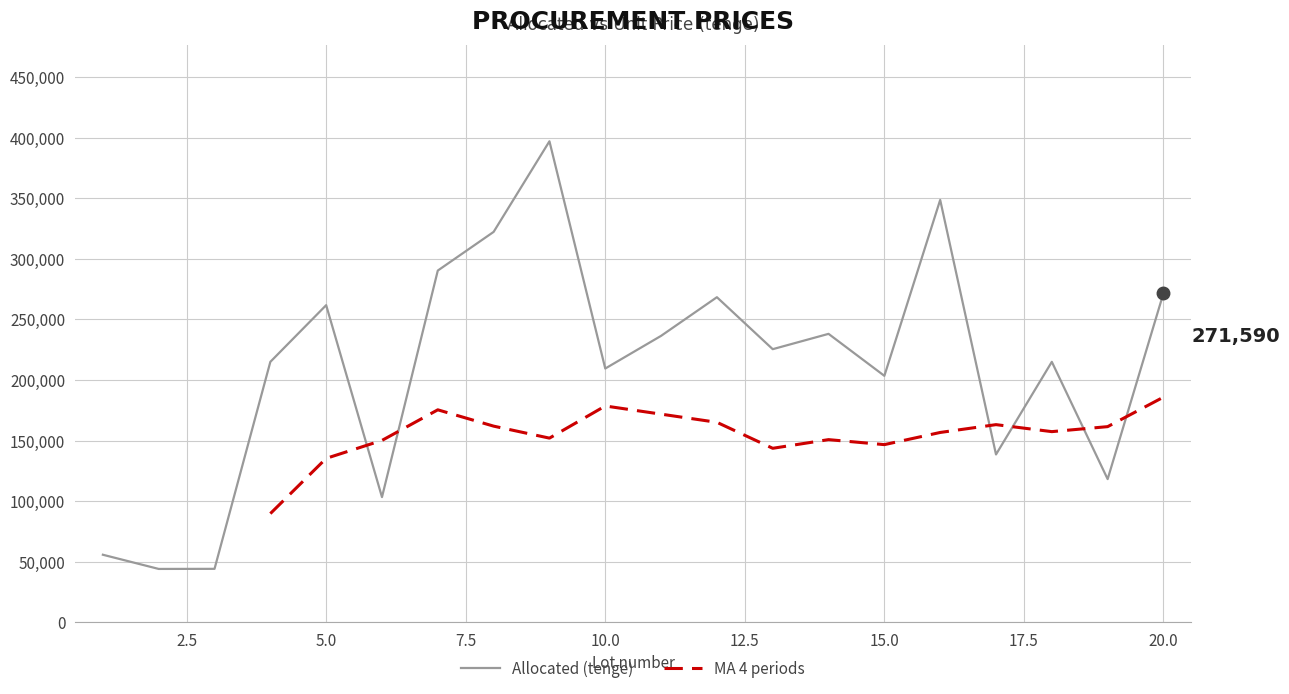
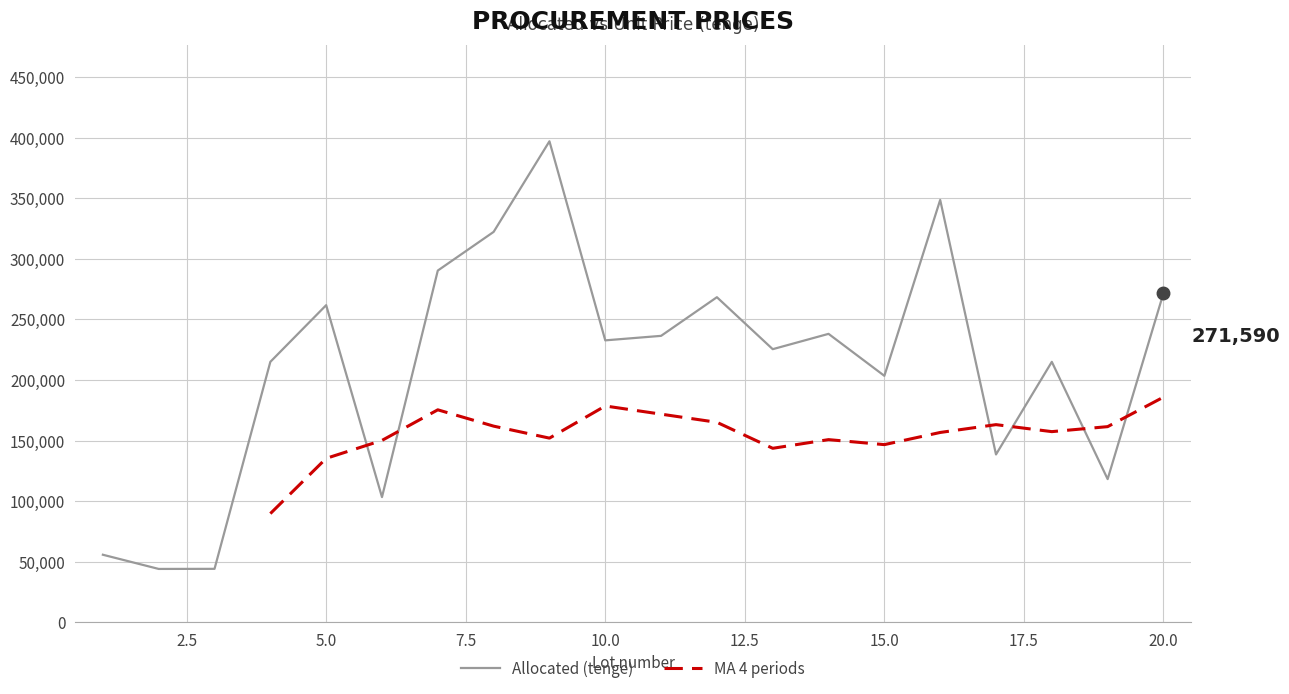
  {
    "Allocated (tenge)": {
      "5.0": "262,000",
-     "10.0": "209,000",
+     "10.0": "233,000",
      "15.0": "203,000"
    },
    "MA 4 periods": {
      "5.0": "135,000",
      "10.0": "179,000",
      "15.0": "147,000",
      "20.0": "186,000"
    }
  }
